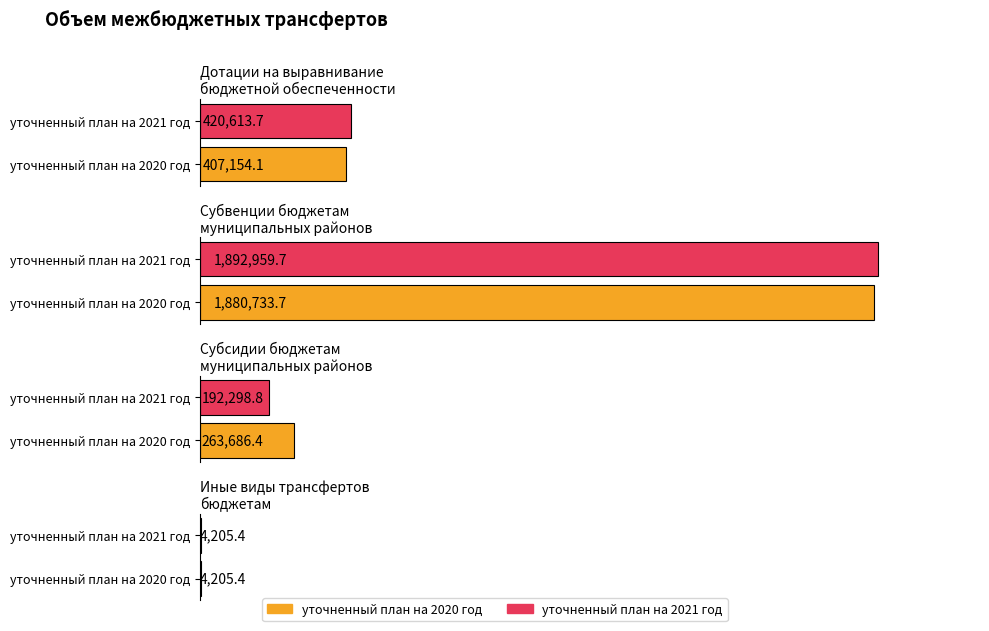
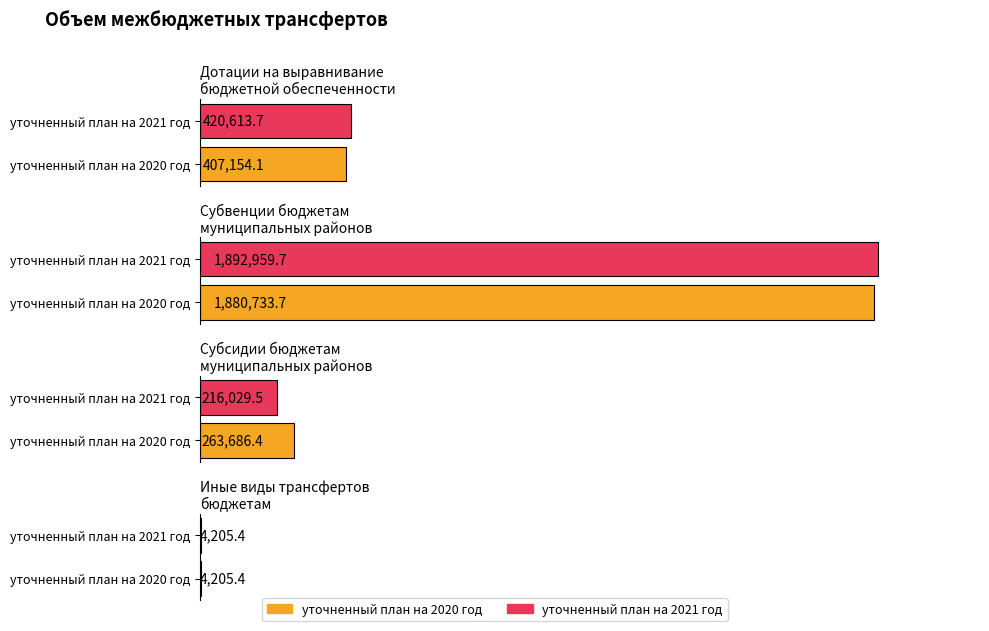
  {
    "Дотации на выравнивание бюджетной обеспеченности": {
      "уточненный план на 2021 год": "420,613.7",
      "уточненный план на 2020 год": "407,154.1"
    },
    "Субвенции бюджетам муниципальных районов": {
      "уточненный план на 2021 год": "1,892,959.7",
      "уточненный план на 2020 год": "1,880,733.7"
    },
    "Субсидии бюджетам муниципальных районов": {
-     "уточненный план на 2021 год": "192,298.8",
+     "уточненный план на 2021 год": "216,029.5",
      "уточненный план на 2020 год": "263,686.4"
    },
    "Иные виды трансфертов бюджетам": {
      "уточненный план на 2021 год": "4,205.4",
      "уточненный план на 2020 год": "4,205.4"
    }
  }
